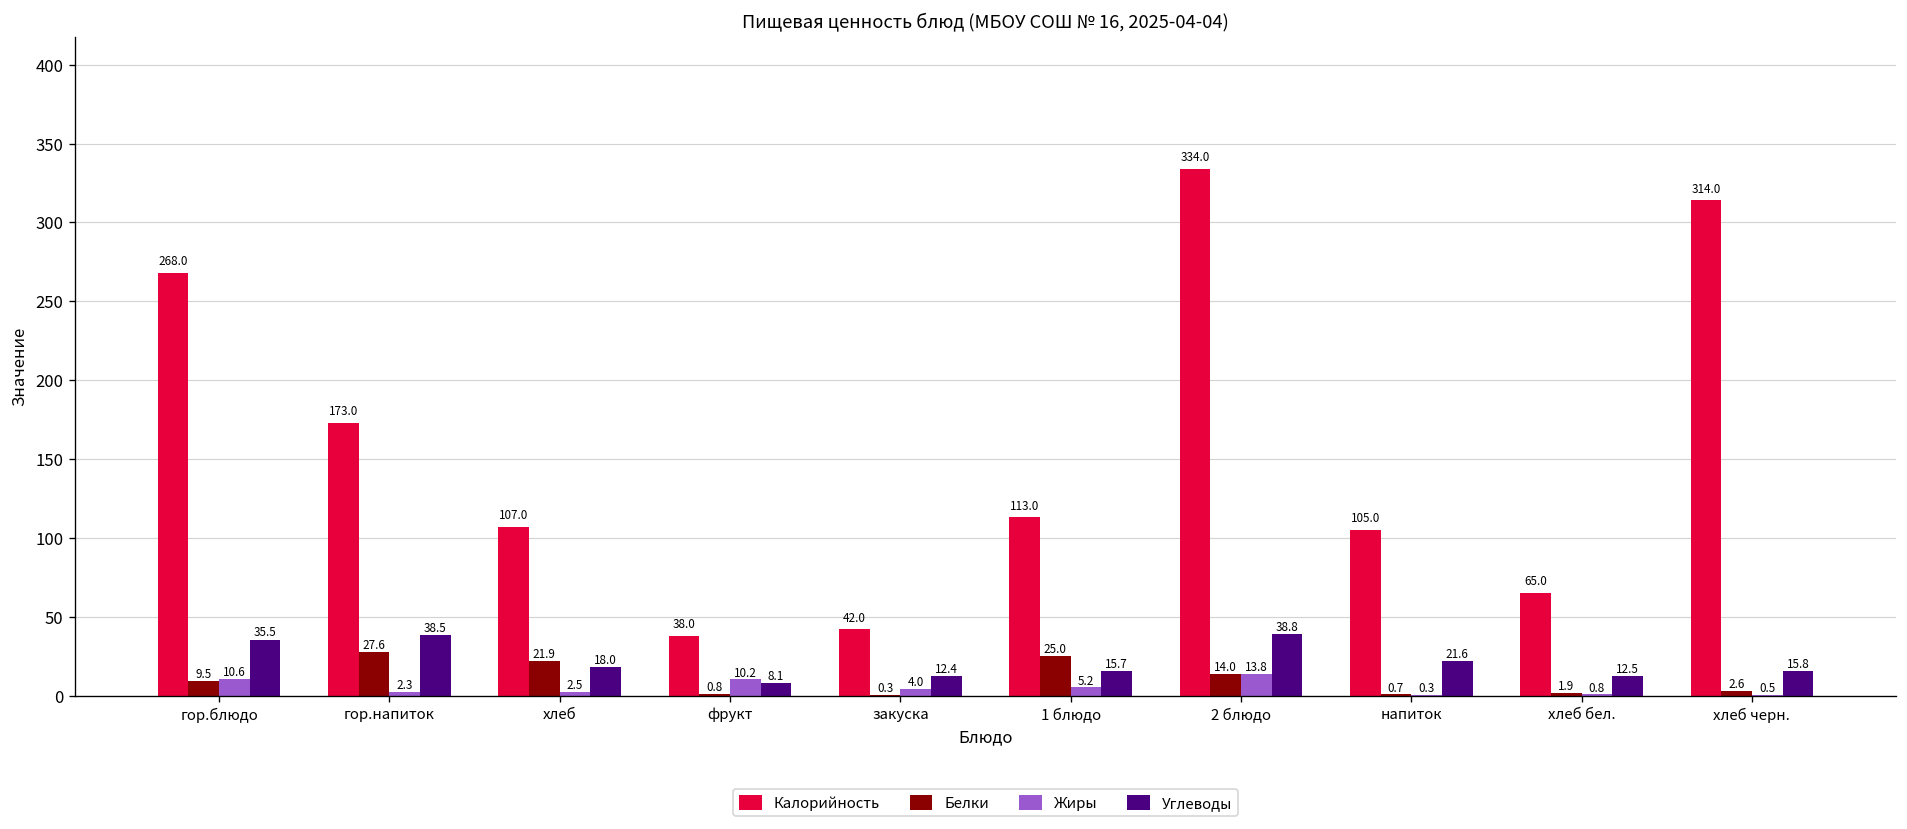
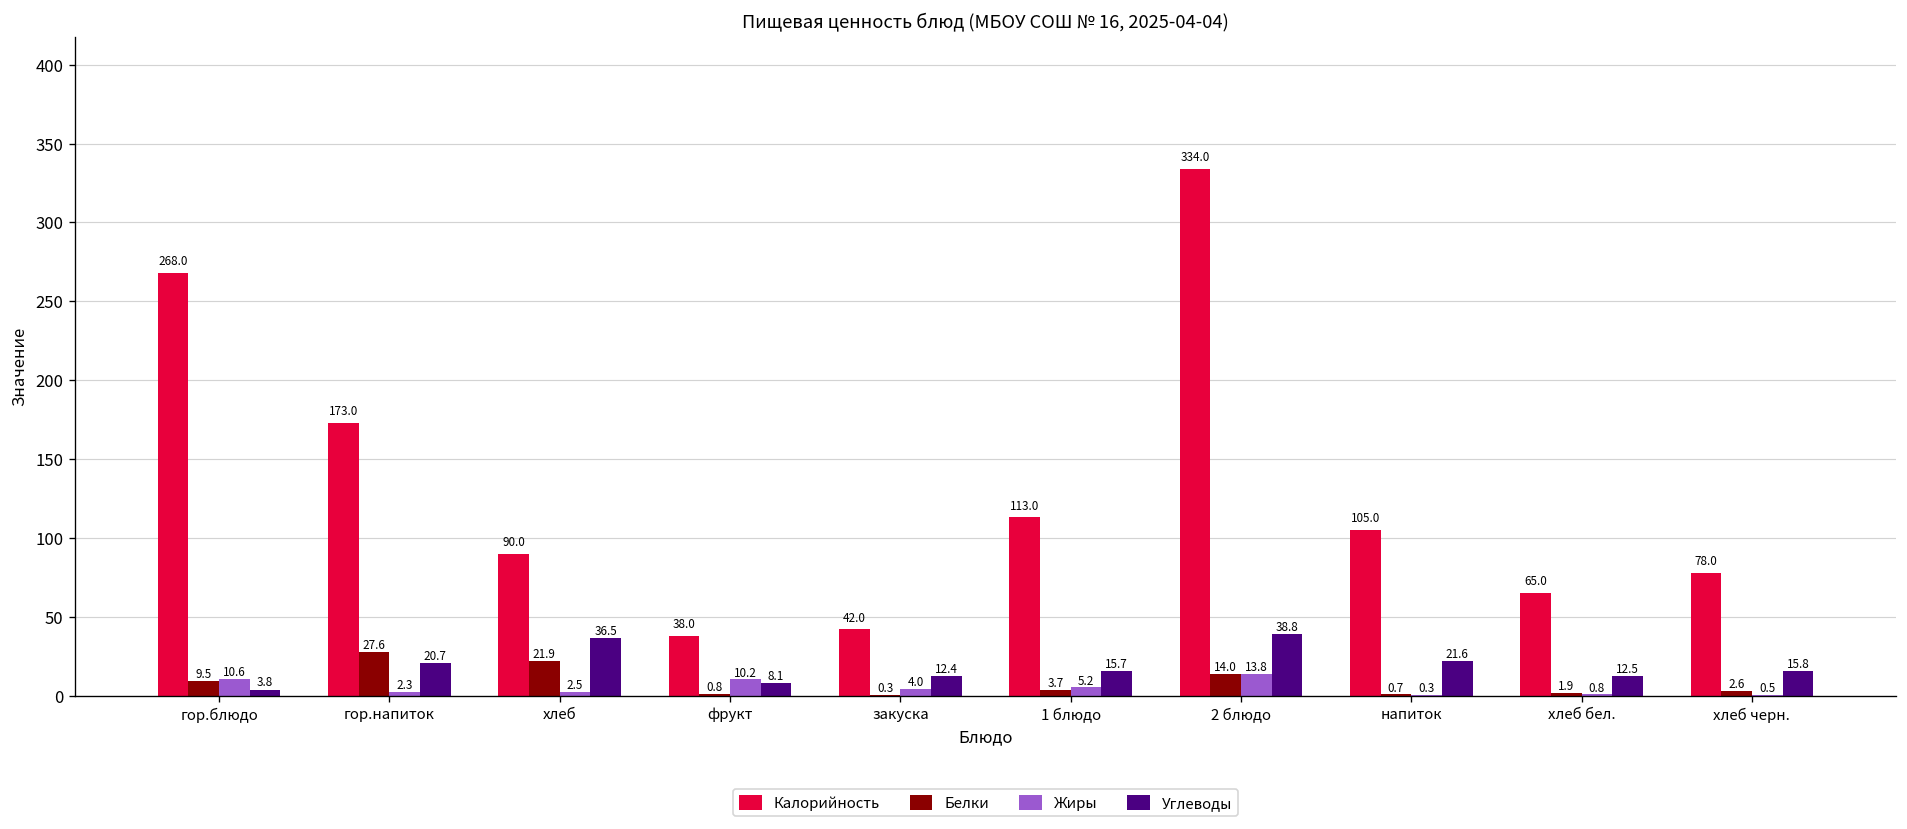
  {
    "Калорийность": {
      "гор.блюдо": 268.0,
      "гор.напиток": 173.0,
-     "хлеб": 107.0,
+     "хлеб": 90.0,
      "фрукт": 38.0,
      "закуска": 42.0,
      "1 блюдо": 113.0,
      "2 блюдо": 334.0,
      "напиток": 105.0,
      "хлеб бел.": 65.0,
-     "хлеб черн.": 314.0
+     "хлеб черн.": 78.0
    },
    "Белки": {
      "гор.блюдо": 9.5,
      "гор.напиток": 27.6,
      "хлеб": 21.9,
      "фрукт": 0.8,
      "закуска": 0.3,
-     "1 блюдо": 25.0,
+     "1 блюдо": 3.7,
      "2 блюдо": 14.0,
      "напиток": 0.7,
      "хлеб бел.": 1.9,
      "хлеб черн.": 2.6
    },
    "Жиры": {
      "гор.блюдо": 10.6,
      "гор.напиток": 2.3,
      "хлеб": 2.5,
      "фрукт": 10.2,
      "закуска": 4.0,
      "1 блюдо": 5.2,
      "2 блюдо": 13.8,
      "напиток": 0.3,
      "хлеб бел.": 0.8,
      "хлеб черн.": 0.5
    },
    "Углеводы": {
-     "гор.блюдо": 35.5,
-     "гор.напиток": 38.5,
-     "хлеб": 18.0,
+     "гор.блюдо": 3.8,
+     "гор.напиток": 20.7,
+     "хлеб": 36.5,
      "фрукт": 8.1,
      "закуска": 12.4,
      "1 блюдо": 15.7,
      "2 блюдо": 38.8,
      "напиток": 21.6,
      "хлеб бел.": 12.5,
      "хлеб черн.": 15.8
    }
  }
